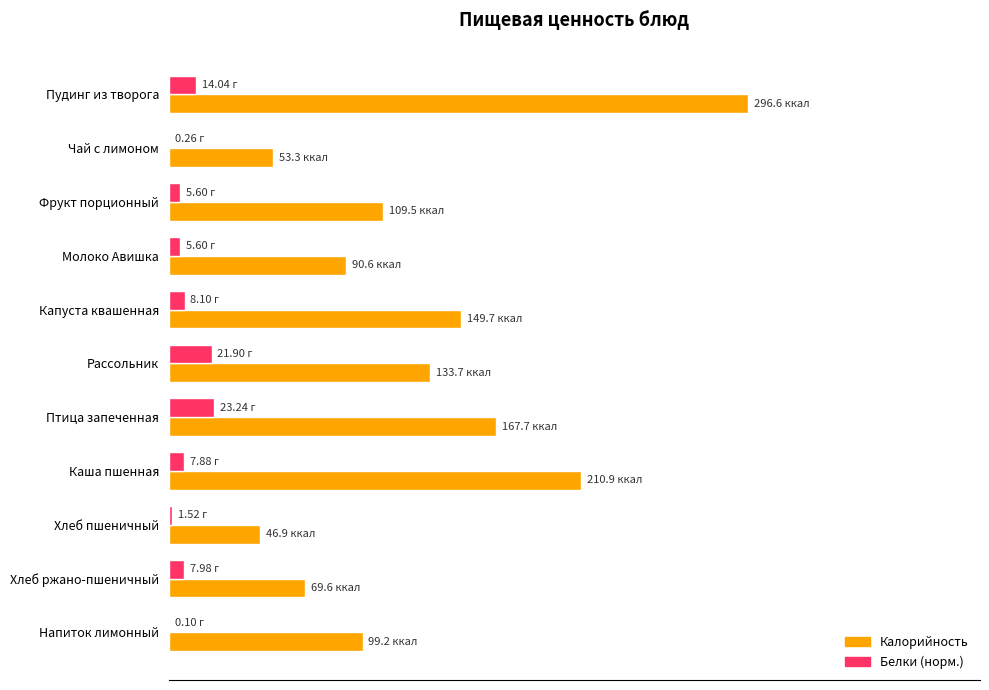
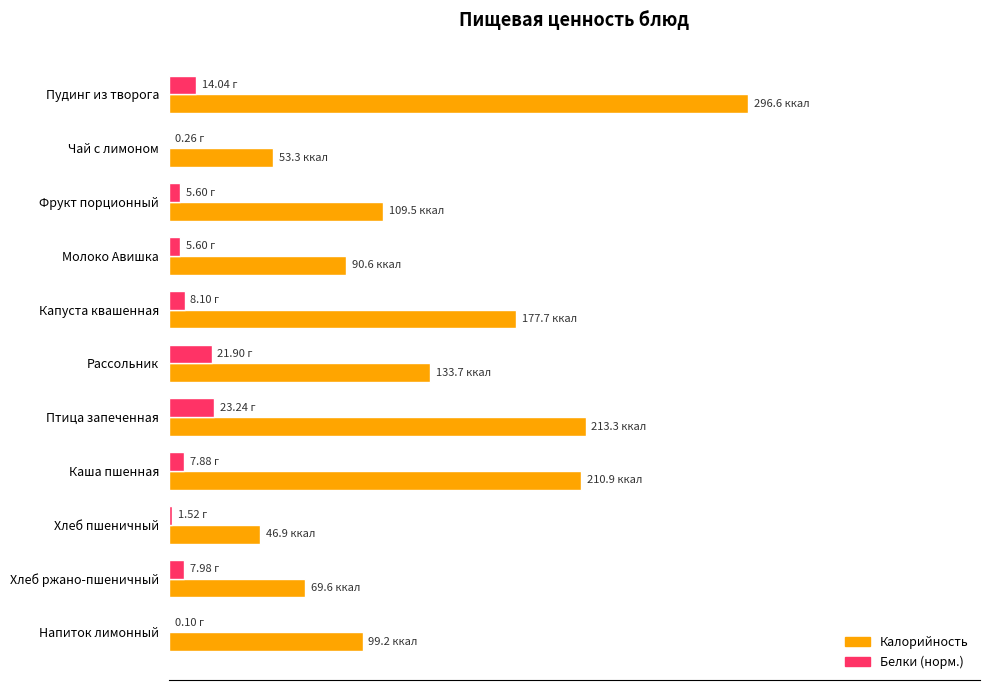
  {
    "Калорийность": {
-     "Капуста квашенная": 149.7,
-     "Птица запеченная": 167.7
+     "Капуста квашенная": 177.7,
+     "Птица запеченная": 213.3
    }
  }
